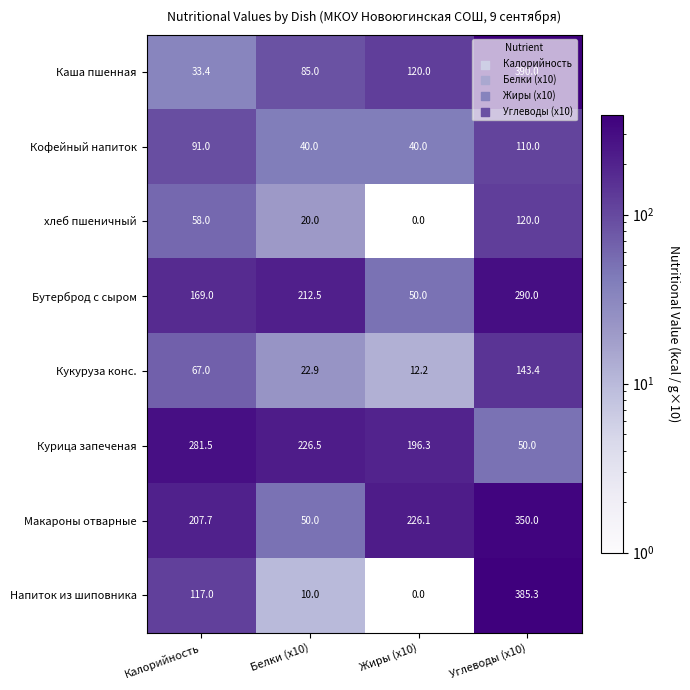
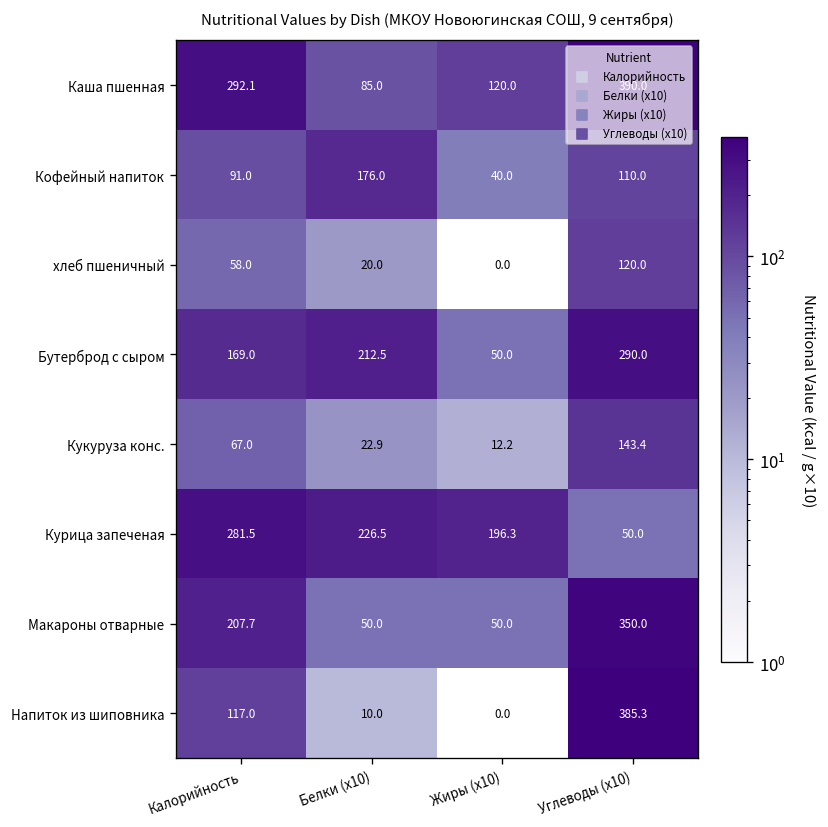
  {
    "Каша пшенная": {
-     "Калорийность": 33.4,
+     "Калорийность": 292.1,
      "Белки (x10)": 85.0,
      "Жиры (x10)": 120.0
    },
    "Кофейный напиток": {
      "Калорийность": 91.0,
-     "Белки (x10)": 40.0,
+     "Белки (x10)": 176.0,
      "Жиры (x10)": 40.0,
      "Углеводы (x10)": 110.0
    },
    "хлеб пшеничный": {
      "Калорийность": 58.0,
      "Белки (x10)": 20.0,
      "Жиры (x10)": 0.0,
      "Углеводы (x10)": 120.0
    },
    "Бутерброд с сыром": {
      "Калорийность": 169.0,
      "Белки (x10)": 212.5,
      "Жиры (x10)": 50.0,
      "Углеводы (x10)": 290.0
    },
    "Кукуруза конс.": {
      "Калорийность": 67.0,
      "Белки (x10)": 22.9,
      "Жиры (x10)": 12.2,
      "Углеводы (x10)": 143.4
    },
    "Курица запеченая": {
      "Калорийность": 281.5,
      "Белки (x10)": 226.5,
      "Жиры (x10)": 196.3,
      "Углеводы (x10)": 50.0
    },
    "Макароны отварные": {
      "Калорийность": 207.7,
      "Белки (x10)": 50.0,
-     "Жиры (x10)": 226.1,
+     "Жиры (x10)": 50.0,
      "Углеводы (x10)": 350.0
    },
    "Напиток из шиповника": {
      "Калорийность": 117.0,
      "Белки (x10)": 10.0,
      "Жиры (x10)": 0.0,
      "Углеводы (x10)": 385.3
    }
  }
